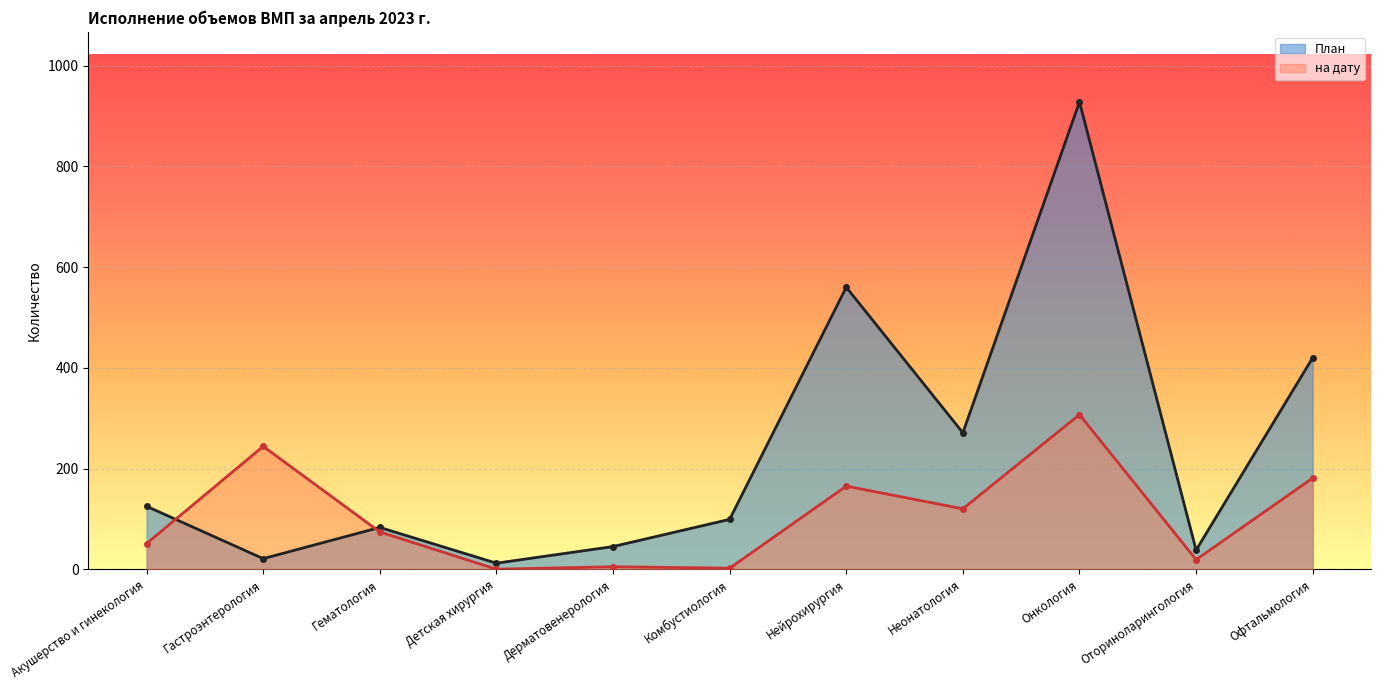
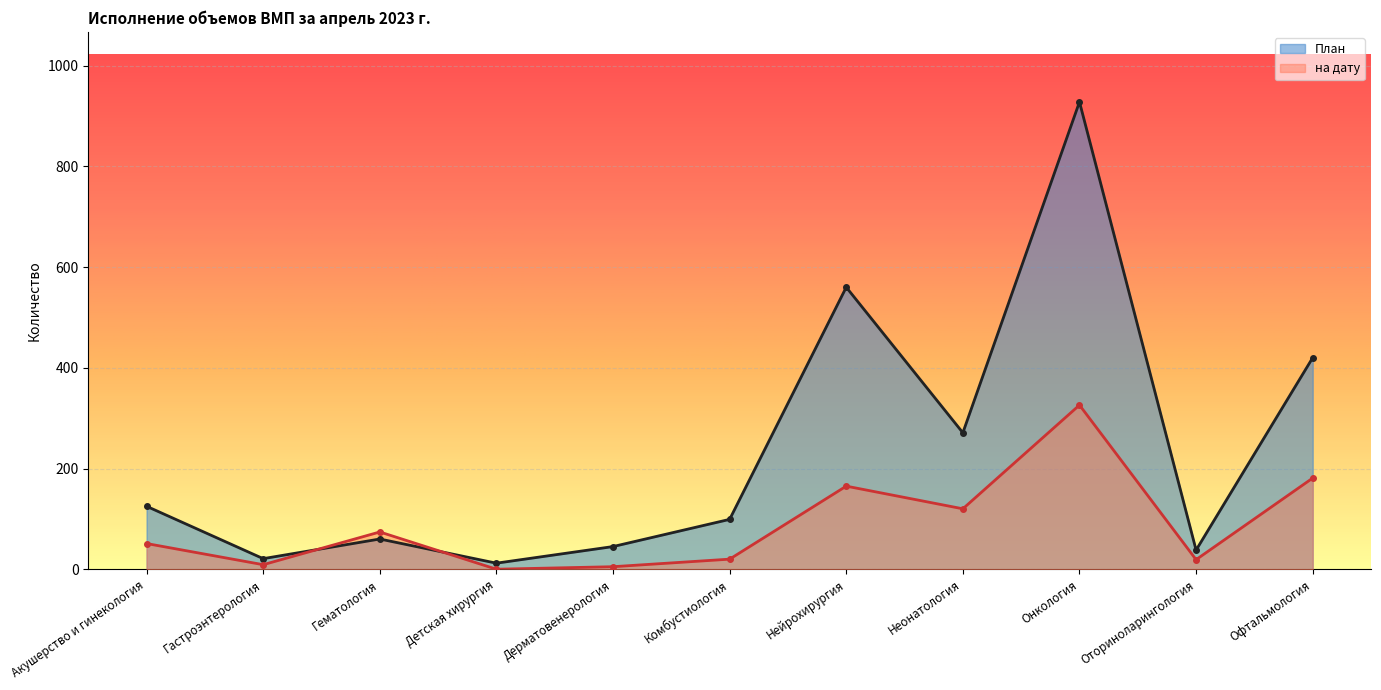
  {
    "План": {
      "Акушерство и гинекология": 130,
      "Гастроэнтерология": 20,
-     "Гематология": 80,
+     "Гематология": 60,
      "Детская хирургия": 10,
      "Дерматовенерология": 50,
      "Комбустиология": 100,
      "Нейрохирургия": 560,
      "Неонатология": 270,
      "Онкология": 930,
      "Оториноларингология": 40,
      "Офтальмология": 420
    },
    "на дату": {
      "Акушерство и гинекология": 50,
-     "Гастроэнтерология": 240,
+     "Гастроэнтерология": 10,
      "Гематология": 70,
      "Детская хирургия": 0,
      "Дерматовенерология": 10,
-     "Комбустиология": 0,
+     "Комбустиология": 20,
      "Нейрохирургия": 170,
      "Неонатология": 120,
-     "Онкология": 310,
+     "Онкология": 330,
      "Оториноларингология": 20,
      "Офтальмология": 180
    }
  }
